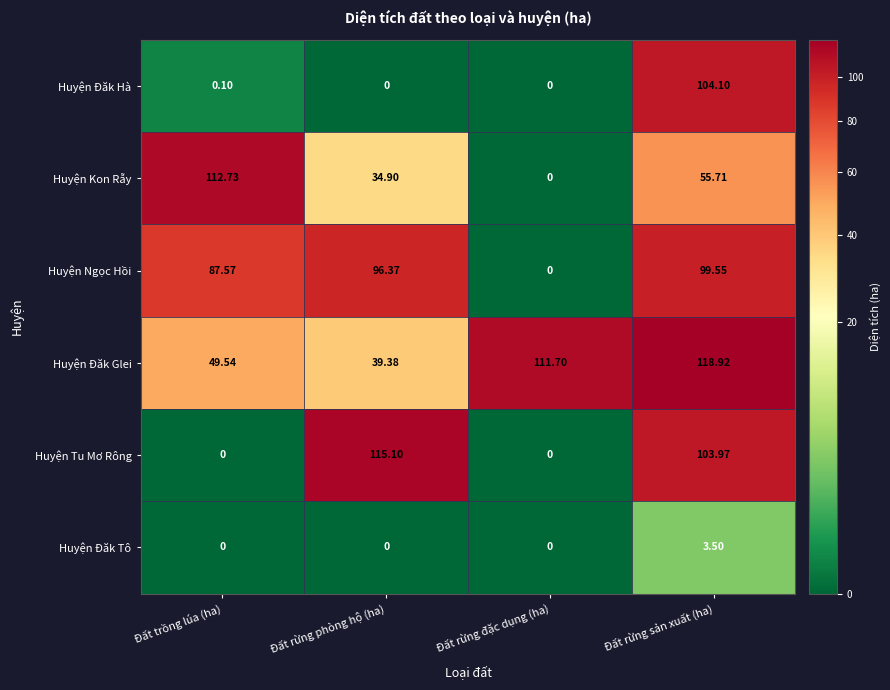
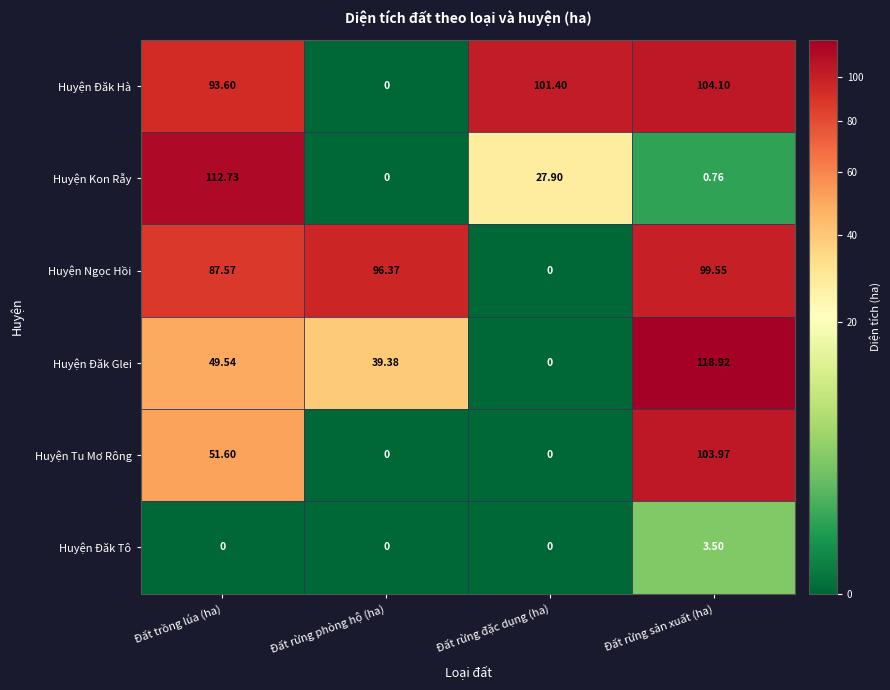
  {
    "Huyện Đăk Hà": {
-     "Đất trồng lúa (ha)": 0.10,
+     "Đất trồng lúa (ha)": 93.60,
      "Đất rừng phòng hộ (ha)": 0,
-     "Đất rừng đặc dụng (ha)": 0,
+     "Đất rừng đặc dụng (ha)": 101.40,
      "Đất rừng sản xuất (ha)": 104.10
    },
    "Huyện Kon Rẫy": {
      "Đất trồng lúa (ha)": 112.73,
-     "Đất rừng phòng hộ (ha)": 34.90,
-     "Đất rừng đặc dụng (ha)": 0,
-     "Đất rừng sản xuất (ha)": 55.71
+     "Đất rừng phòng hộ (ha)": 0,
+     "Đất rừng đặc dụng (ha)": 27.90,
+     "Đất rừng sản xuất (ha)": 0.76
    },
    "Huyện Ngọc Hồi": {
      "Đất trồng lúa (ha)": 87.57,
      "Đất rừng phòng hộ (ha)": 96.37,
      "Đất rừng đặc dụng (ha)": 0,
      "Đất rừng sản xuất (ha)": 99.55
    },
    "Huyện Đăk Glei": {
      "Đất trồng lúa (ha)": 49.54,
      "Đất rừng phòng hộ (ha)": 39.38,
-     "Đất rừng đặc dụng (ha)": 111.70,
+     "Đất rừng đặc dụng (ha)": 0,
      "Đất rừng sản xuất (ha)": 118.92
    },
    "Huyện Tu Mơ Rông": {
-     "Đất trồng lúa (ha)": 0,
-     "Đất rừng phòng hộ (ha)": 115.10,
+     "Đất trồng lúa (ha)": 51.60,
+     "Đất rừng phòng hộ (ha)": 0,
      "Đất rừng đặc dụng (ha)": 0,
      "Đất rừng sản xuất (ha)": 103.97
    },
    "Huyện Đăk Tô": {
      "Đất trồng lúa (ha)": 0,
      "Đất rừng phòng hộ (ha)": 0,
      "Đất rừng đặc dụng (ha)": 0,
      "Đất rừng sản xuất (ha)": 3.50
    }
  }
